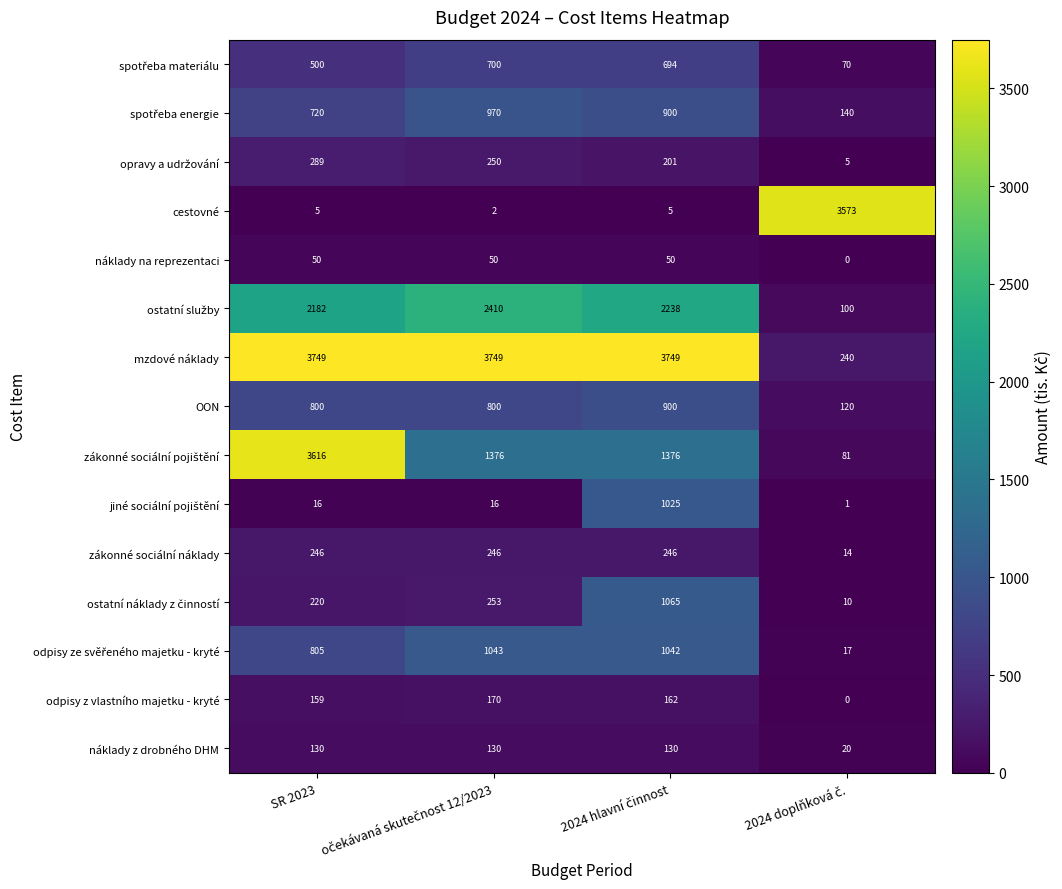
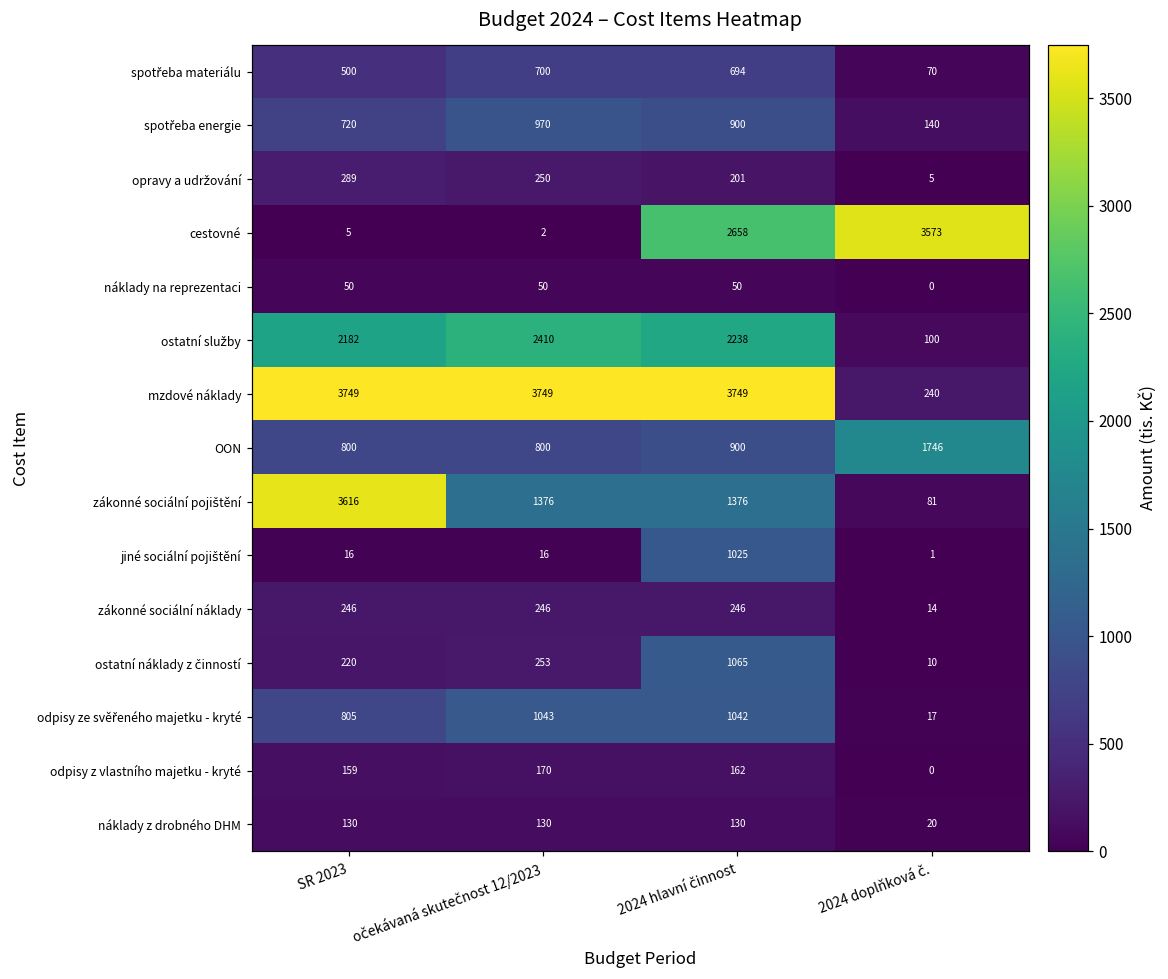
  {
    "spotřeba materiálu": {
      "SR 2023": 500,
      "očekávaná skutečnost 12/2023": 700,
      "2024 hlavní činnost": 694,
      "2024 doplňková č.": 70
    },
    "spotřeba energie": {
      "SR 2023": 720,
      "očekávaná skutečnost 12/2023": 970,
      "2024 hlavní činnost": 900,
      "2024 doplňková č.": 140
    },
    "opravy a udržování": {
      "SR 2023": 289,
      "očekávaná skutečnost 12/2023": 250,
      "2024 hlavní činnost": 201,
      "2024 doplňková č.": 5
    },
    "cestovné": {
      "SR 2023": 5,
      "očekávaná skutečnost 12/2023": 2,
-     "2024 hlavní činnost": 5,
+     "2024 hlavní činnost": 2658,
      "2024 doplňková č.": 3573
    },
    "náklady na reprezentaci": {
      "SR 2023": 50,
      "očekávaná skutečnost 12/2023": 50,
      "2024 hlavní činnost": 50,
      "2024 doplňková č.": 0
    },
    "ostatní služby": {
      "SR 2023": 2182,
      "očekávaná skutečnost 12/2023": 2410,
      "2024 hlavní činnost": 2238,
      "2024 doplňková č.": 100
    },
    "mzdové náklady": {
      "SR 2023": 3749,
      "očekávaná skutečnost 12/2023": 3749,
      "2024 hlavní činnost": 3749,
      "2024 doplňková č.": 240
    },
    "OON": {
      "SR 2023": 800,
      "očekávaná skutečnost 12/2023": 800,
      "2024 hlavní činnost": 900,
-     "2024 doplňková č.": 120
+     "2024 doplňková č.": 1746
    },
    "zákonné sociální pojištění": {
      "SR 2023": 3616,
      "očekávaná skutečnost 12/2023": 1376,
      "2024 hlavní činnost": 1376,
      "2024 doplňková č.": 81
    },
    "jiné sociální pojištění": {
      "SR 2023": 16,
      "očekávaná skutečnost 12/2023": 16,
      "2024 hlavní činnost": 1025,
      "2024 doplňková č.": 1
    },
    "zákonné sociální náklady": {
      "SR 2023": 246,
      "očekávaná skutečnost 12/2023": 246,
      "2024 hlavní činnost": 246,
      "2024 doplňková č.": 14
    },
    "ostatní náklady z činností": {
      "SR 2023": 220,
      "očekávaná skutečnost 12/2023": 253,
      "2024 hlavní činnost": 1065,
      "2024 doplňková č.": 10
    },
    "odpisy ze svěřeného majetku - kryté": {
      "SR 2023": 805,
      "očekávaná skutečnost 12/2023": 1043,
      "2024 hlavní činnost": 1042,
      "2024 doplňková č.": 17
    },
    "odpisy z vlastního majetku - kryté": {
      "SR 2023": 159,
      "očekávaná skutečnost 12/2023": 170,
      "2024 hlavní činnost": 162,
      "2024 doplňková č.": 0
    },
    "náklady z drobného DHM": {
      "SR 2023": 130,
      "očekávaná skutečnost 12/2023": 130,
      "2024 hlavní činnost": 130,
      "2024 doplňková č.": 20
    }
  }
